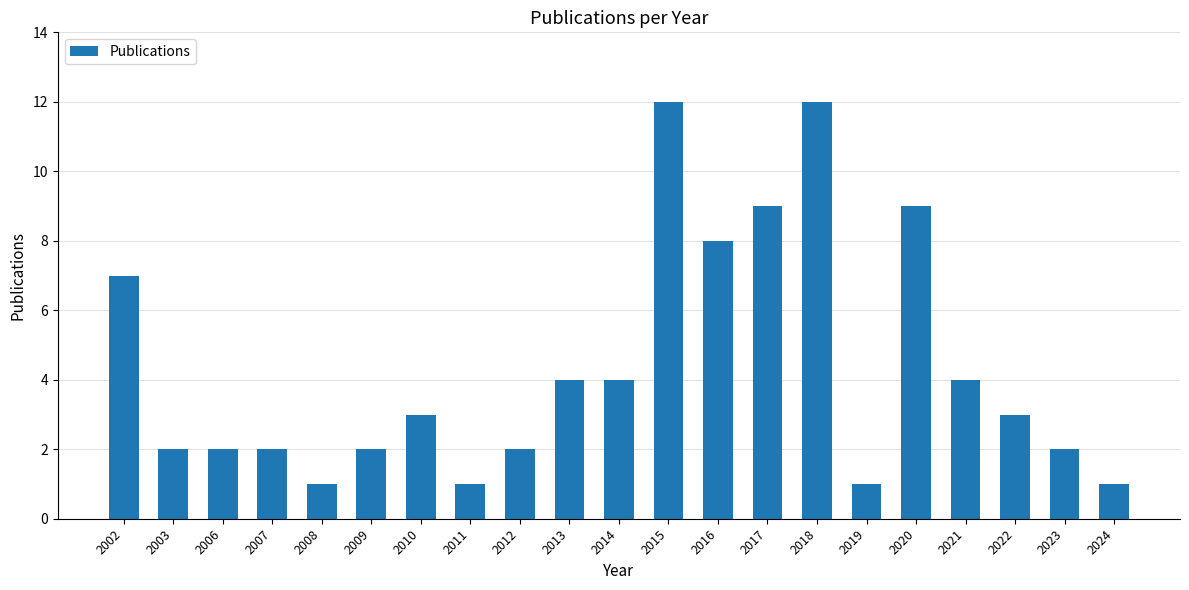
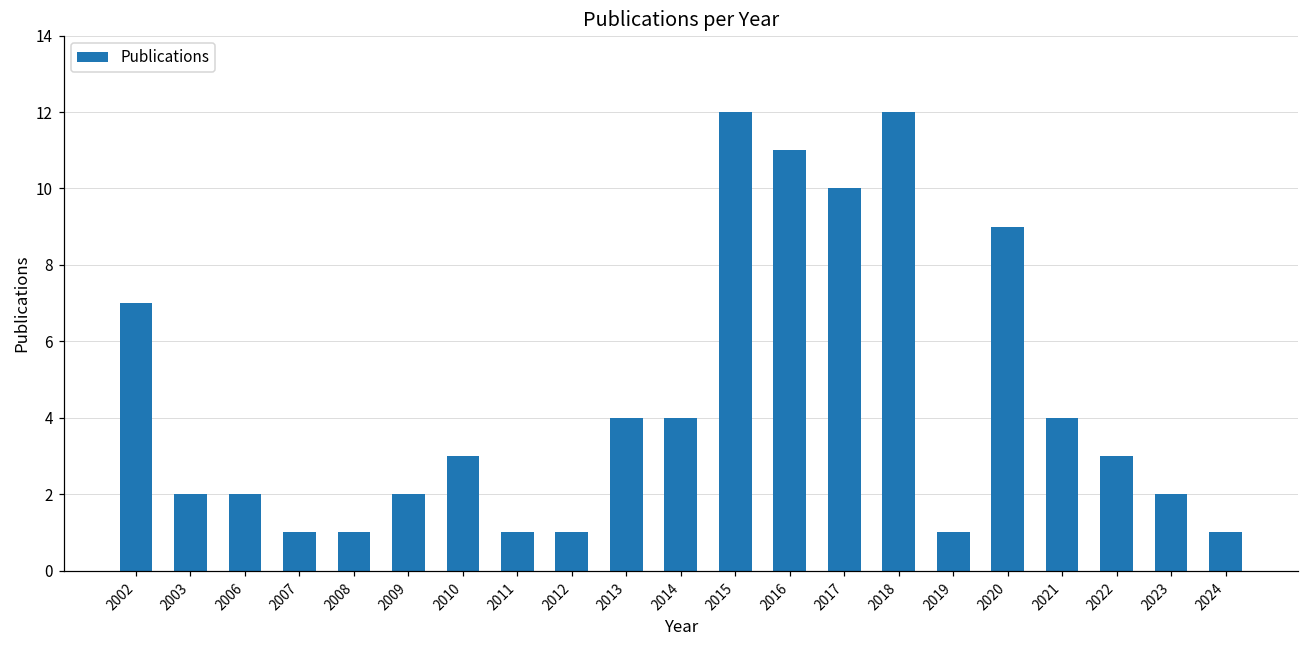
  {
    "2002": 7,
    "2003": 2,
    "2006": 2,
-   "2007": 2,
+   "2007": 1,
    "2008": 1,
    "2009": 2,
    "2010": 3,
    "2011": 1,
-   "2012": 2,
+   "2012": 1,
    "2013": 4,
    "2014": 4,
    "2015": 12,
-   "2016": 8,
-   "2017": 9,
+   "2016": 11,
+   "2017": 10,
    "2018": 12,
    "2019": 1,
    "2020": 9,
    "2021": 4,
    "2022": 3,
    "2023": 2,
    "2024": 1
  }
